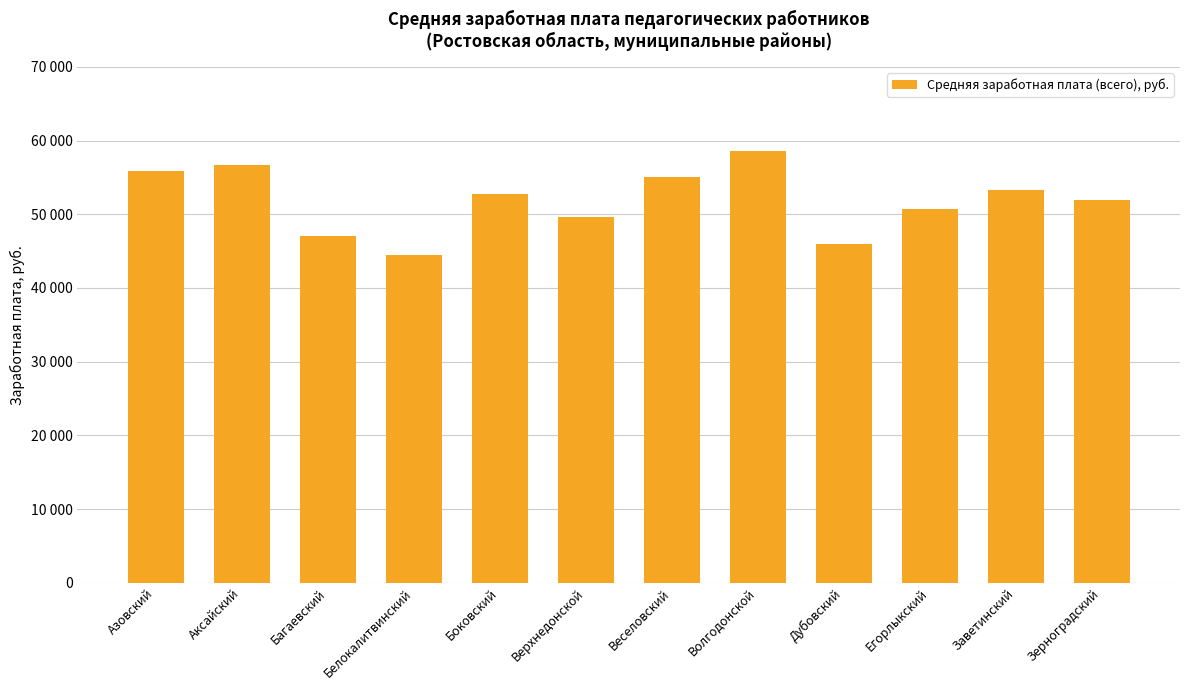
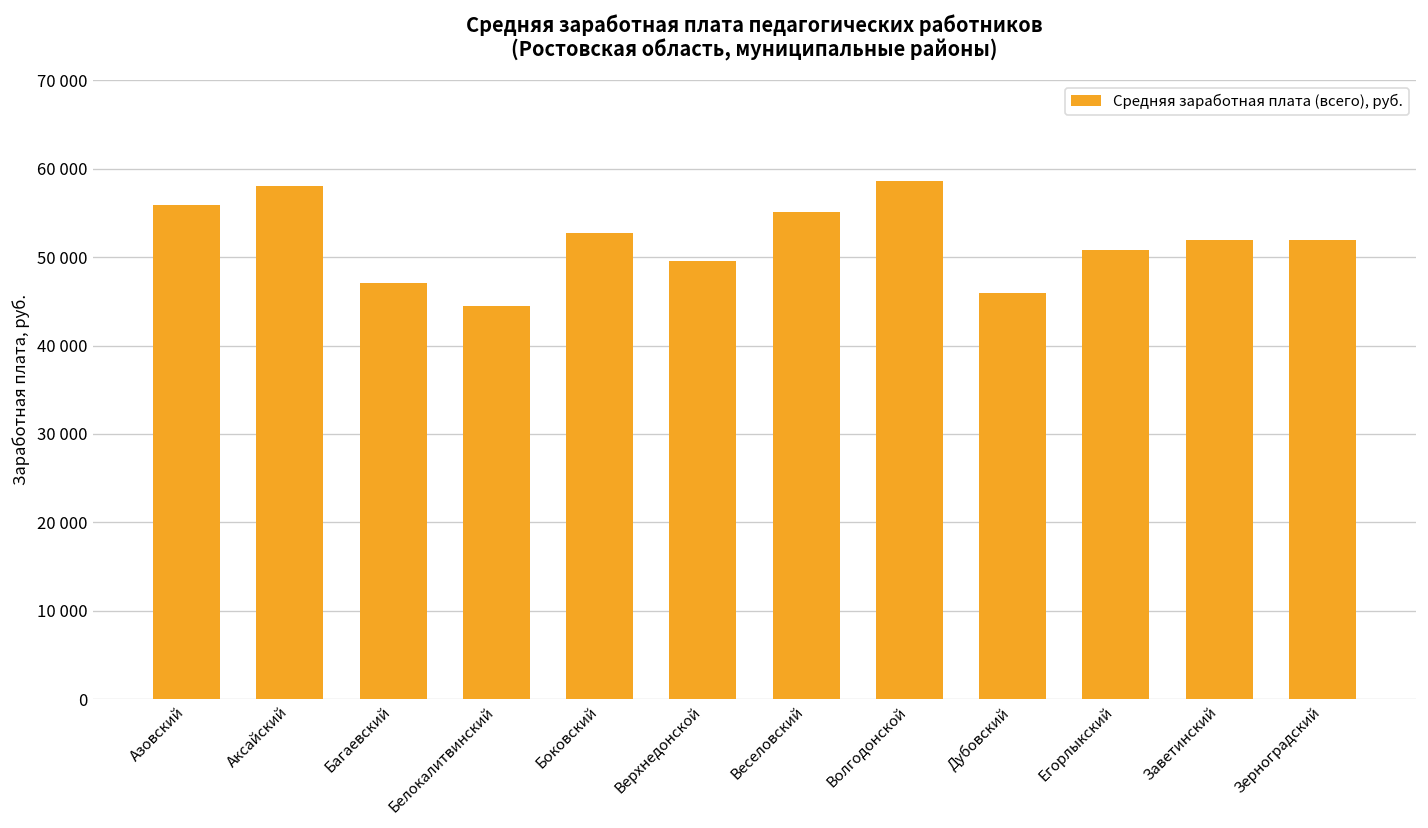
  {
    "Азовский": 56000,
-   "Аксайский": 57000,
+   "Аксайский": 58000,
    "Багаевский": 47000,
    "Белокалитвинский": 44000,
    "Боковский": 53000,
    "Верхнедонской": 50000,
    "Веселовский": 55000,
    "Волгодонской": 59000,
    "Дубовский": 46000,
    "Егорлыкский": 51000,
-   "Заветинский": 53000,
+   "Заветинский": 52000,
    "Зерноградский": 52000
  }
